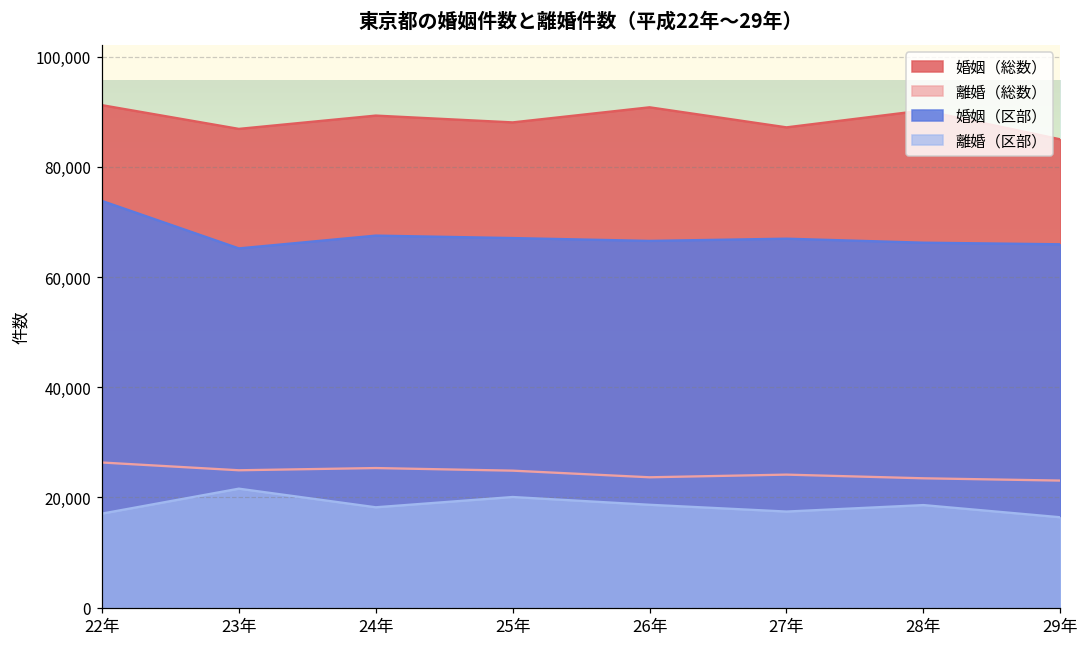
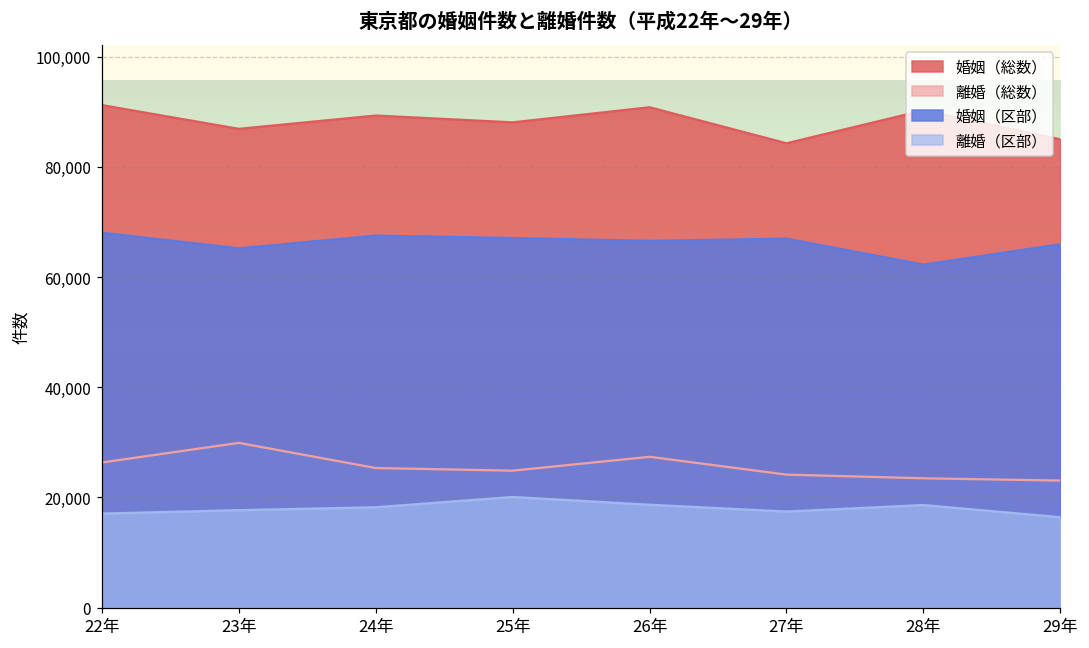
  {
    "婚姻（総数）": {
      "22年": "91,000",
      "23年": "87,000",
      "24年": "89,000",
      "25年": "88,000",
      "26年": "91,000",
-     "27年": "87,000",
+     "27年": "84,000",
      "29年": "85,000"
    },
    "離婚（総数）": {
      "22年": "26,000",
-     "23年": "25,000",
+     "23年": "30,000",
      "24年": "25,000",
      "25年": "25,000",
-     "26年": "24,000",
+     "26年": "27,000",
      "27年": "24,000",
      "28年": "23,000",
      "29年": "23,000"
    },
    "婚姻（区部）": {
-     "22年": "74,000",
+     "22年": "68,000",
      "23年": "65,000",
      "24年": "68,000",
      "25年": "67,000",
      "26年": "67,000",
      "27年": "67,000",
-     "28年": "66,000",
+     "28年": "62,000",
      "29年": "66,000"
    },
    "離婚（区部）": {
      "22年": "17,000",
-     "23年": "22,000",
+     "23年": "18,000",
      "24年": "18,000",
      "25年": "20,000",
      "26年": "19,000",
      "27年": "17,000",
      "28年": "19,000",
      "29年": "16,000"
    }
  }
